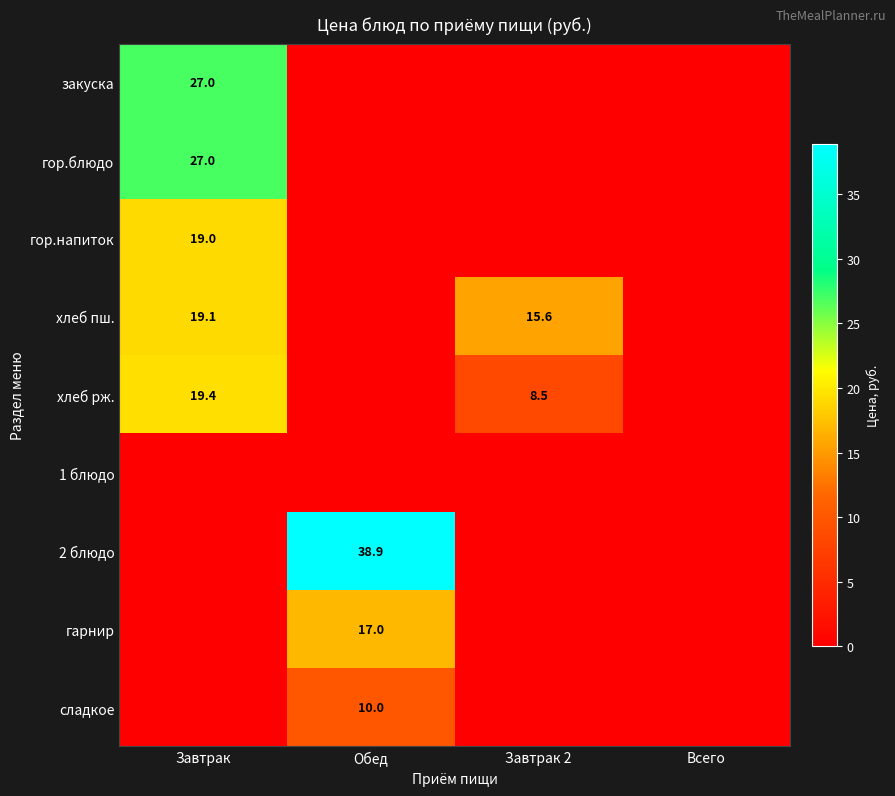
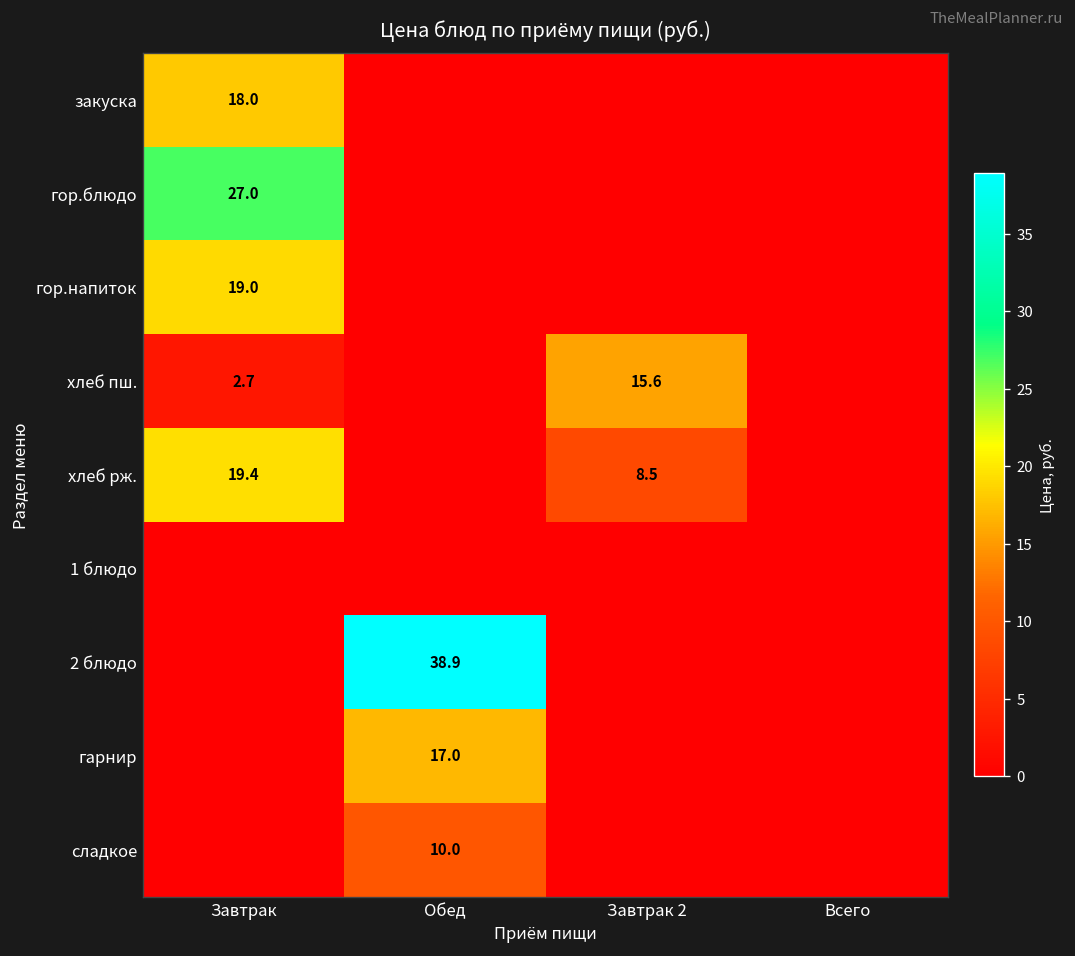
  {
    "закуска": {
-     "Завтрак": 27.0
+     "Завтрак": 18.0
    },
    "гор.блюдо": {
      "Завтрак": 27.0
    },
    "гор.напиток": {
      "Завтрак": 19.0
    },
    "хлеб пш.": {
-     "Завтрак": 19.1,
+     "Завтрак": 2.7,
      "Завтрак 2": 15.6
    },
    "хлеб рж.": {
      "Завтрак": 19.4,
      "Завтрак 2": 8.5
    },
    "2 блюдо": {
      "Обед": 38.9
    },
    "гарнир": {
      "Обед": 17.0
    },
    "сладкое": {
      "Обед": 10.0
    }
  }
